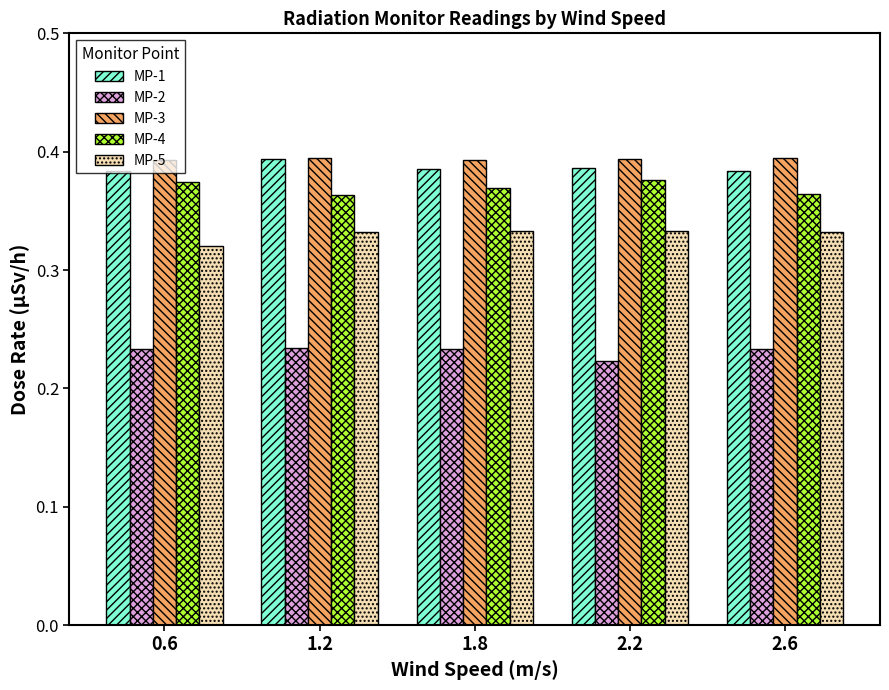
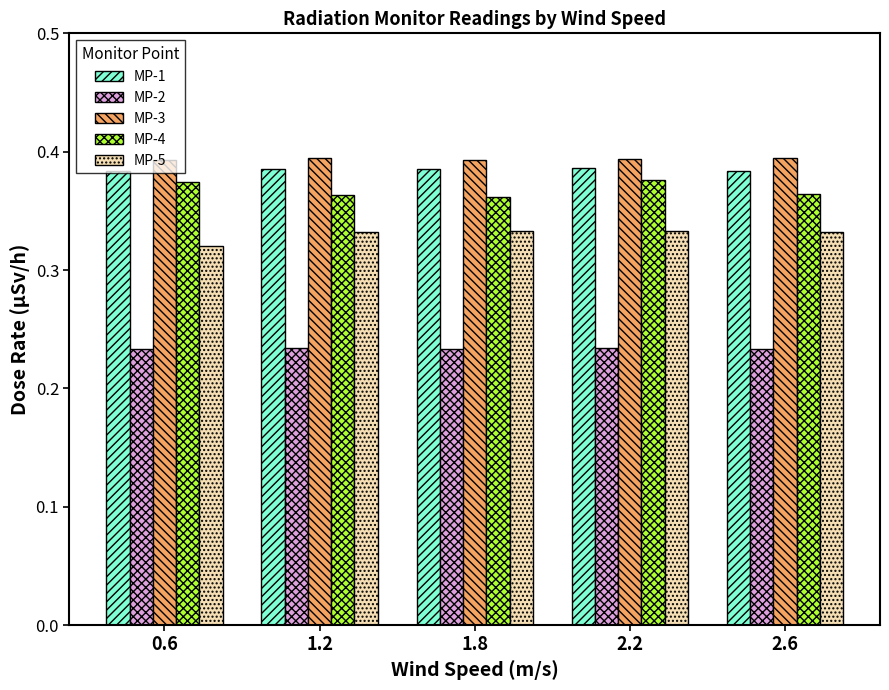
  {
    "MP-1": {
-     "1.2": 0.394,
+     "1.2": 0.385,
      "1.8": 0.385,
      "2.2": 0.386,
      "2.6": 0.384
    },
    "MP-2": {
      "0.6": 0.233,
      "1.2": 0.234,
      "1.8": 0.233,
-     "2.2": 0.223,
+     "2.2": 0.234,
      "2.6": 0.233
    },
    "MP-3": {
      "1.2": 0.395,
      "1.8": 0.393,
      "2.2": 0.394,
      "2.6": 0.395
    },
    "MP-4": {
      "0.6": 0.374,
      "1.2": 0.363,
-     "1.8": 0.369,
+     "1.8": 0.362,
      "2.2": 0.376,
      "2.6": 0.364
    },
    "MP-5": {
      "0.6": 0.320,
      "1.2": 0.332,
      "1.8": 0.333,
      "2.2": 0.333,
      "2.6": 0.332
    }
  }
